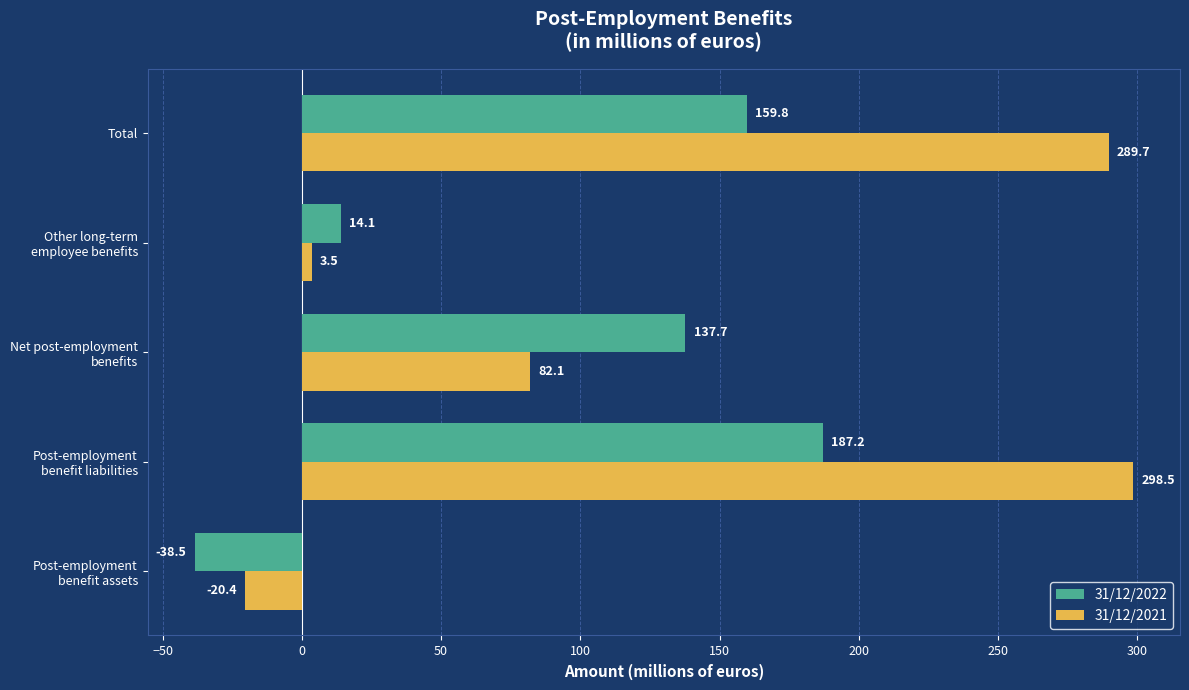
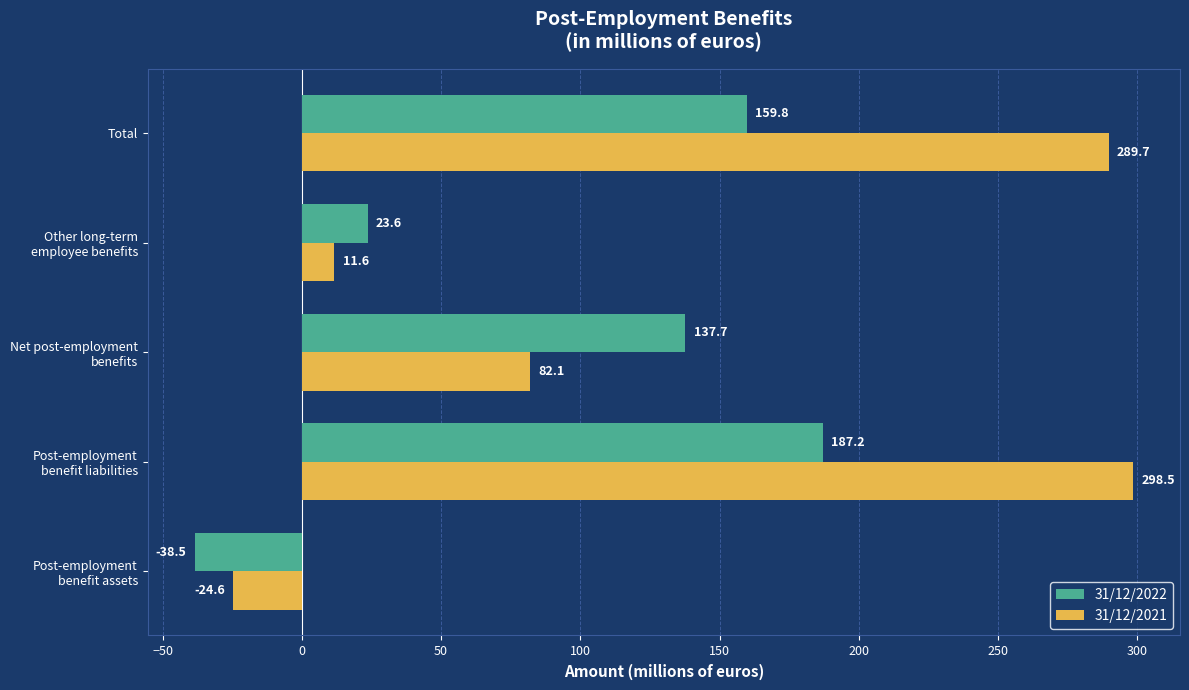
  {
    "31/12/2022": {
      "Total": 159.8,
-     "Other long-term employee benefits": 14.1,
+     "Other long-term employee benefits": 23.6,
      "Net post-employment benefits": 137.7,
      "Post-employment benefit liabilities": 187.2,
      "Post-employment benefit assets": -38.5
    },
    "31/12/2021": {
      "Total": 289.7,
-     "Other long-term employee benefits": 3.5,
+     "Other long-term employee benefits": 11.6,
      "Net post-employment benefits": 82.1,
      "Post-employment benefit liabilities": 298.5,
-     "Post-employment benefit assets": -20.4
+     "Post-employment benefit assets": -24.6
    }
  }
